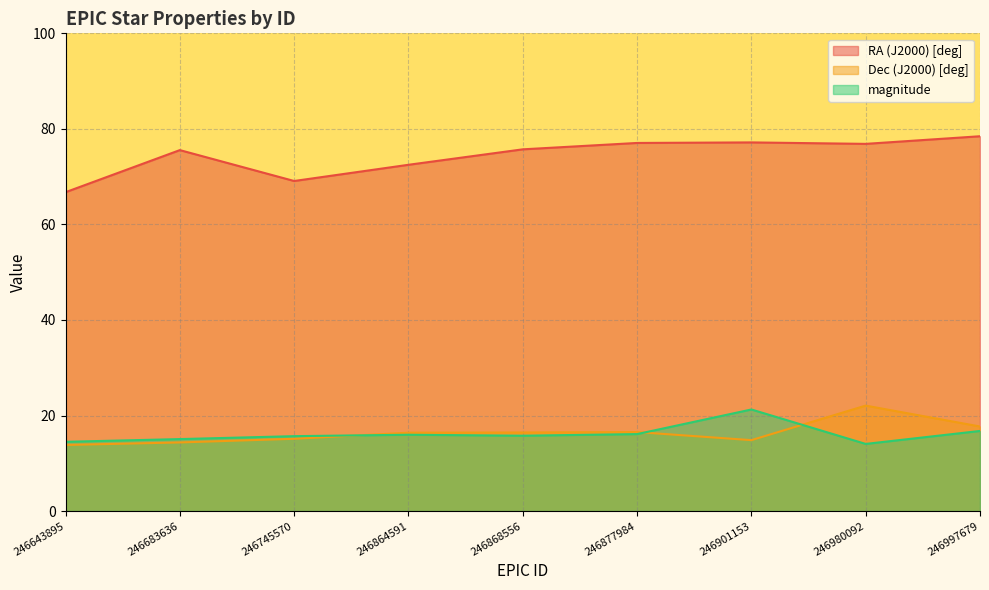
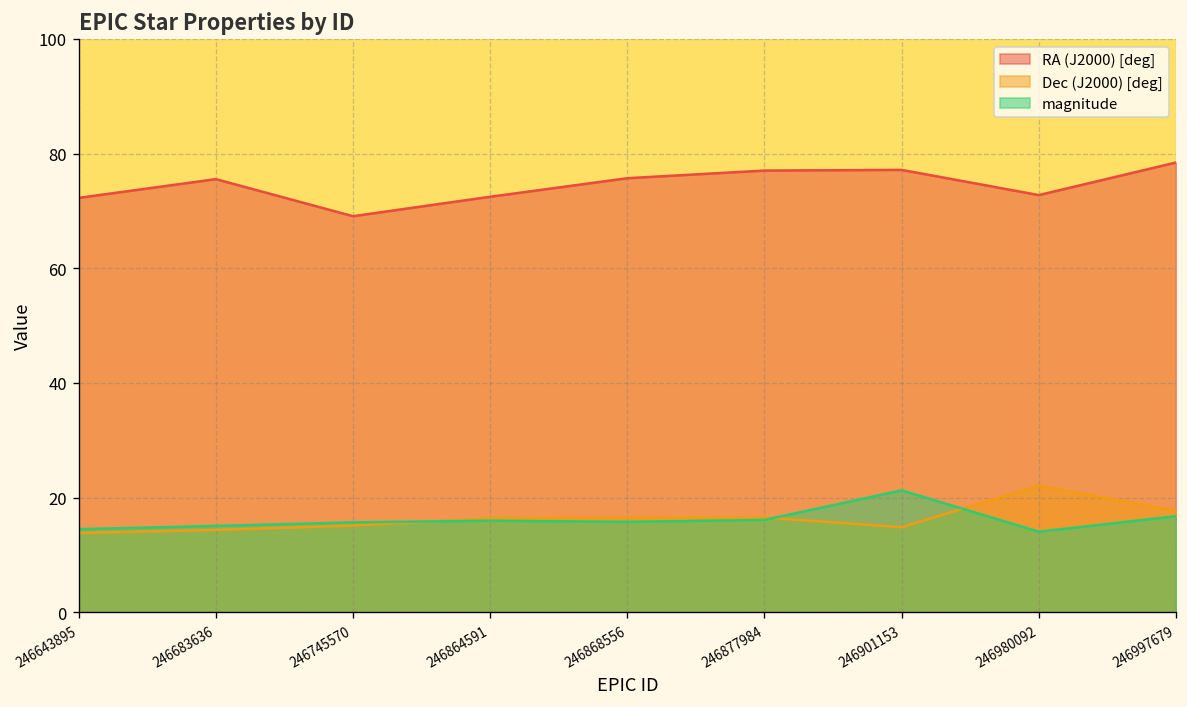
  {
    "RA (J2000) [deg]": {
-     "246643895": 67,
+     "246643895": 72,
      "246683636": 76,
      "246745570": 69,
      "246864591": 72,
      "246868556": 76,
      "246877984": 77,
      "246901153": 77,
-     "246980092": 77,
+     "246980092": 73,
      "246997679": 78
    },
    "Dec (J2000) [deg]": {
      "246643895": 14,
      "246683636": 14,
      "246745570": 15,
      "246868556": 16,
      "246901153": 15,
      "246980092": 22,
      "246997679": 18
    },
    "magnitude": {
      "246643895": 14,
      "246683636": 15,
      "246745570": 16,
      "246868556": 16,
      "246901153": 21,
      "246980092": 14,
      "246997679": 17
    }
  }
